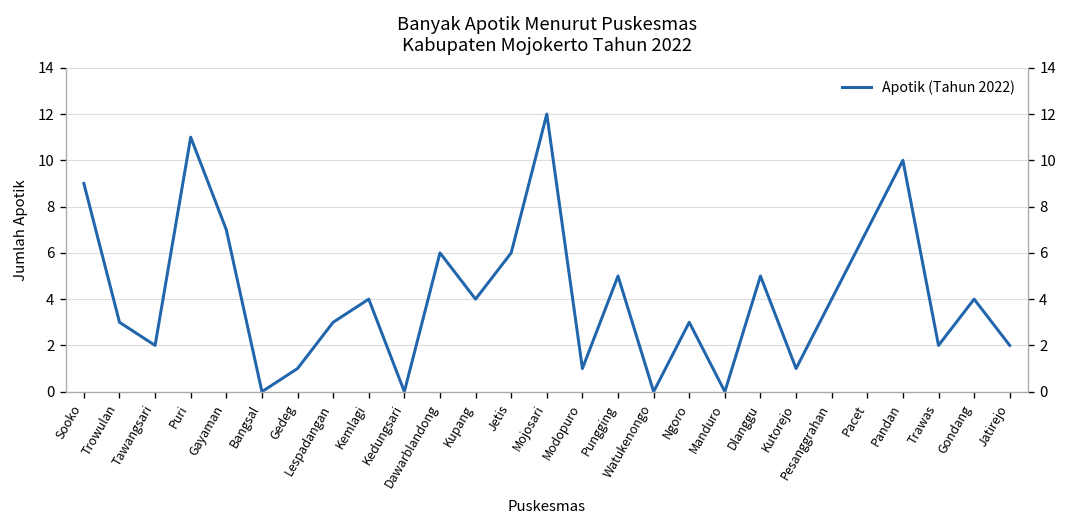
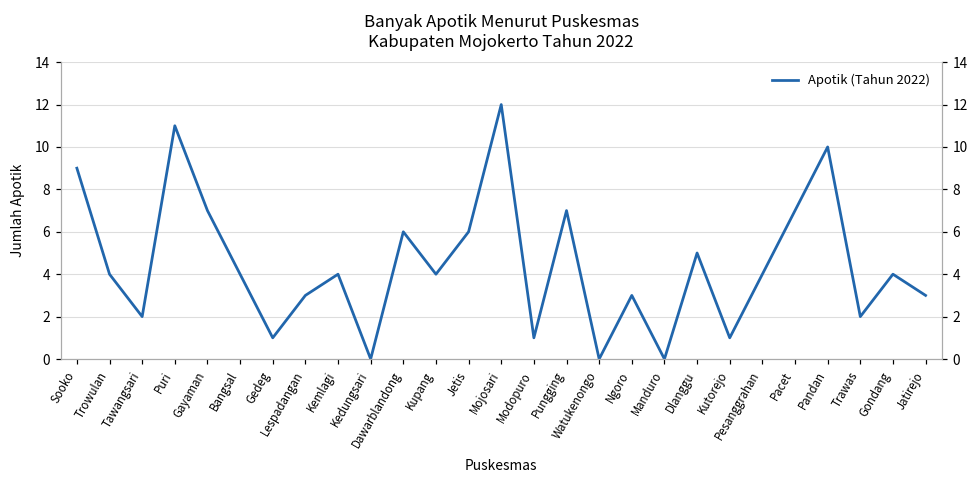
  {
    "Sooko": 9,
-   "Trowulan": 3,
+   "Trowulan": 4,
    "Tawangsari": 2,
    "Puri": 11,
    "Gayaman": 7,
-   "Bangsal": 0,
+   "Bangsal": 4,
    "Gedeg": 1,
    "Lespadangan": 3,
    "Kemlagi": 4,
    "Kedungsari": 0,
    "Dawarblandong": 6,
    "Kupang": 4,
    "Jetis": 6,
    "Mojosari": 12,
    "Modopuro": 1,
-   "Pungging": 5,
+   "Pungging": 7,
    "Watukenongo": 0,
    "Ngoro": 3,
    "Manduro": 0,
    "Dlanggu": 5,
    "Kutorejo": 1,
    "Pesanggrahan": 4,
    "Pacet": 7,
    "Pandan": 10,
    "Trawas": 2,
    "Gondang": 4,
-   "Jatirejo": 2
+   "Jatirejo": 3
  }
